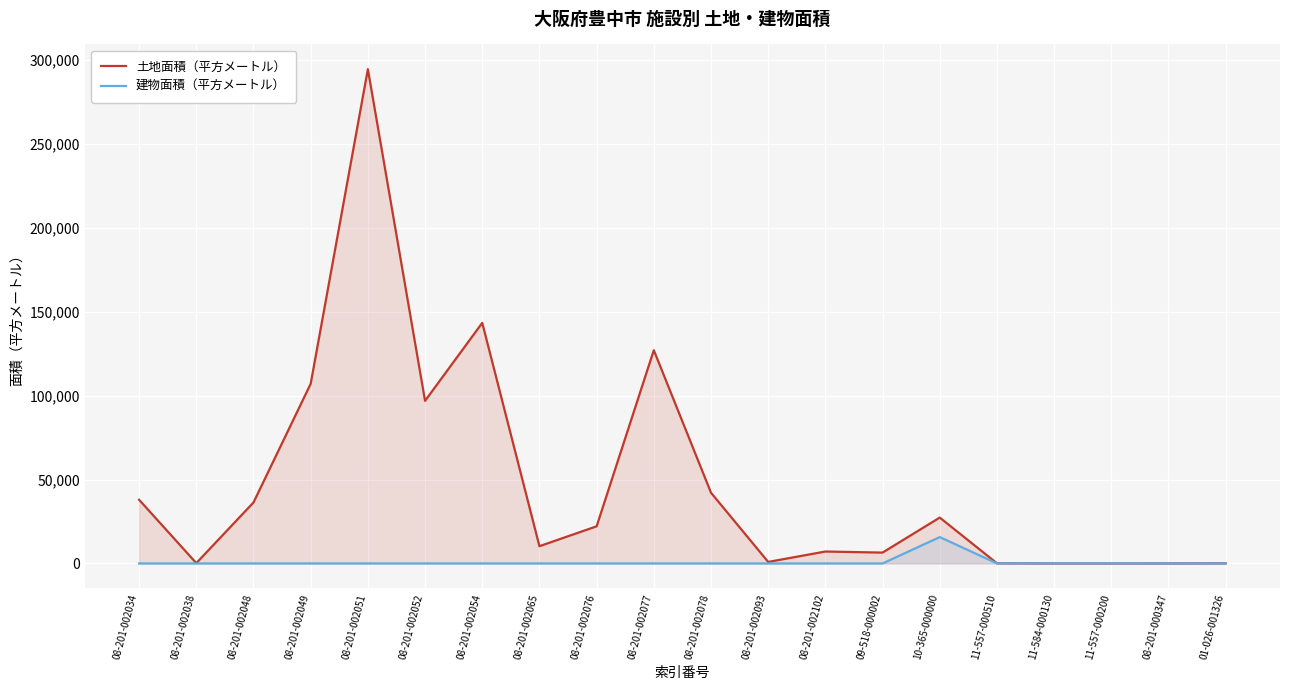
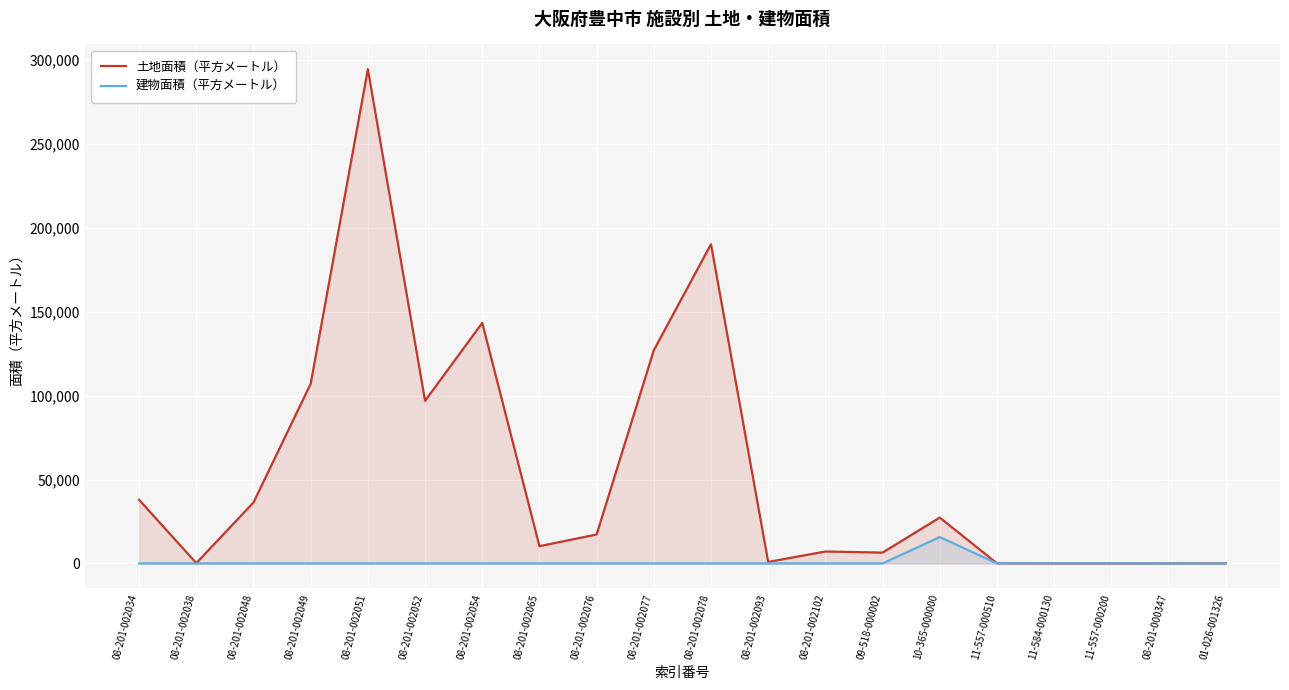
  {
    "土地面積（平方メートル）": {
      "08-201-002034": "38,000",
      "08-201-002048": "36,000",
      "08-201-002049": "107,000",
      "08-201-002051": "294,000",
      "08-201-002052": "97,000",
      "08-201-002054": "143,000",
      "08-201-002065": "10,000",
-     "08-201-002076": "22,000",
+     "08-201-002076": "17,000",
      "08-201-002077": "127,000",
-     "08-201-002078": "42,000",
+     "08-201-002078": "190,000",
      "08-201-002102": "7,000",
      "09-518-000002": "6,000",
      "10-365-000000": "27,000"
    },
    "建物面積（平方メートル）": {
      "08-201-002034": "0",
      "08-201-002048": "0",
      "08-201-002049": "0",
      "08-201-002051": "0",
      "08-201-002052": "0",
      "08-201-002054": "0",
      "08-201-002065": "0",
      "08-201-002076": "0",
      "08-201-002077": "0",
      "08-201-002078": "0",
      "08-201-002102": "0",
      "09-518-000002": "0",
      "10-365-000000": "16,000"
    }
  }
